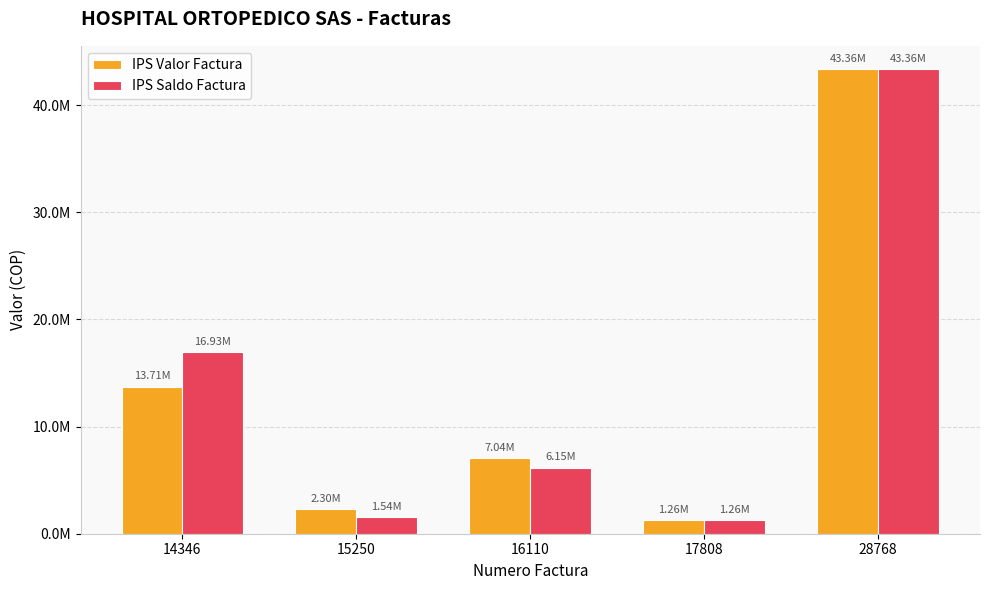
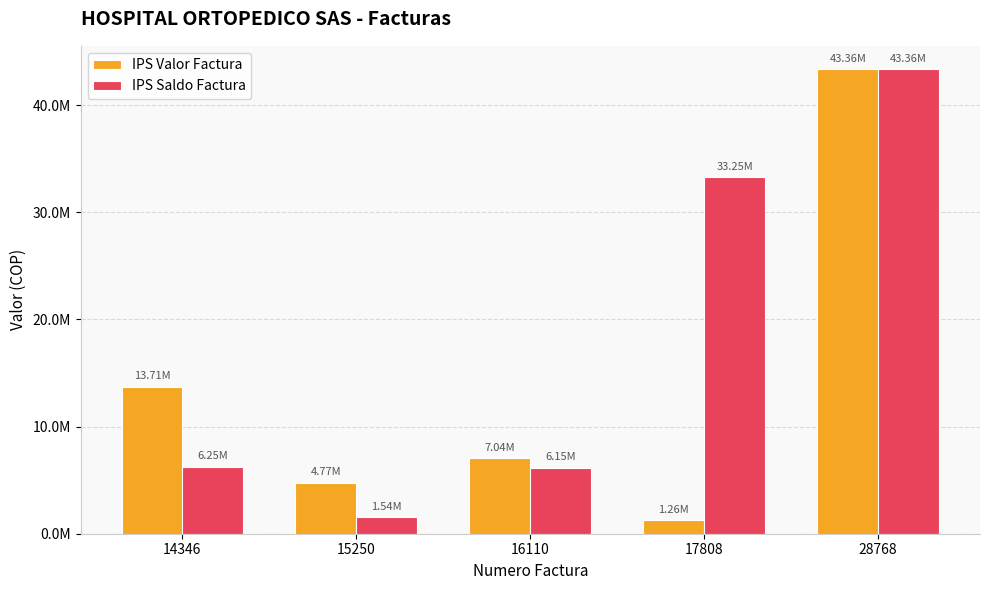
  {
    "IPS Valor Factura": {
      "14346": "13.71M",
-     "15250": "2.30M",
+     "15250": "4.77M",
      "16110": "7.04M",
      "17808": "1.26M",
      "28768": "43.36M"
    },
    "IPS Saldo Factura": {
-     "14346": "16.93M",
+     "14346": "6.25M",
      "15250": "1.54M",
      "16110": "6.15M",
-     "17808": "1.26M",
+     "17808": "33.25M",
      "28768": "43.36M"
    }
  }
